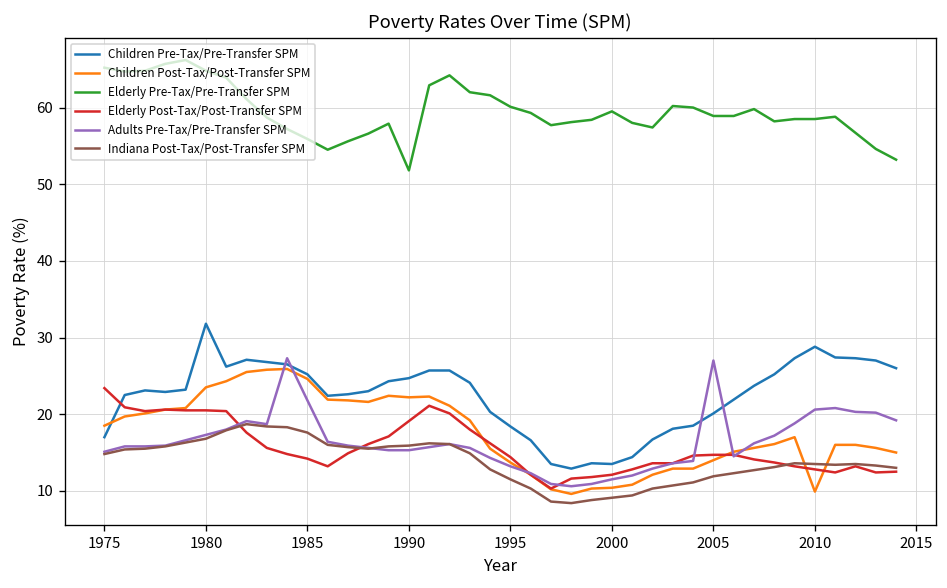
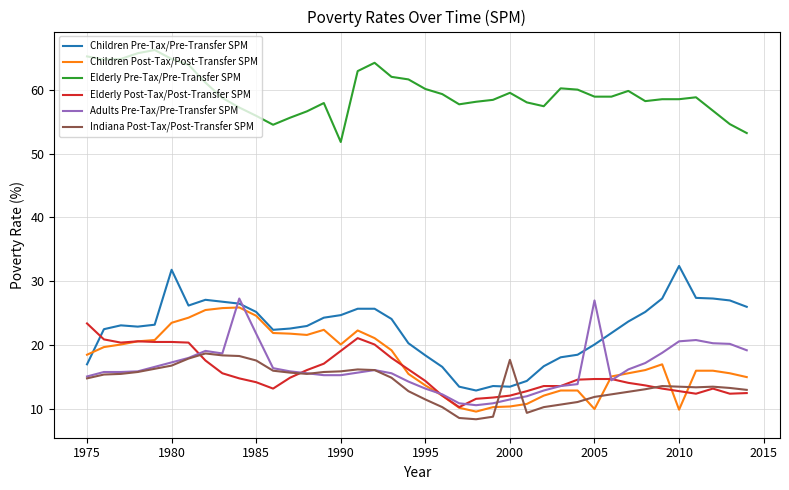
  {
    "Children Pre-Tax/Pre-Transfer SPM": {
      "1975": 17,
      "1980": 32,
      "1985": 25,
      "1990": 25,
      "1995": 18,
      "2000": 14,
      "2005": 20,
-     "2010": 29
+     "2010": 32
    },
    "Children Post-Tax/Post-Transfer SPM": {
      "1975": 19,
      "1980": 24,
      "1985": 25,
-     "1990": 22,
+     "1990": 20,
      "1995": 14,
      "2000": 10,
-     "2005": 14,
+     "2005": 10,
      "2010": 10
    },
    "Elderly Pre-Tax/Pre-Transfer SPM": {
      "1990": 52,
      "1995": 60,
      "2000": 60,
      "2005": 59,
      "2010": 59
    },
    "Elderly Post-Tax/Post-Transfer SPM": {
      "1975": 23,
      "1980": 21,
      "1985": 14,
      "1990": 19,
      "1995": 14,
      "2000": 12,
      "2005": 15,
      "2010": 13
    },
    "Adults Pre-Tax/Pre-Transfer SPM": {
      "1980": 17,
      "1985": 22,
      "1990": 15,
      "1995": 13,
      "2000": 12,
      "2005": 27,
      "2010": 21
    },
    "Indiana Post-Tax/Post-Transfer SPM": {
      "1980": 17,
      "1985": 18,
      "1990": 16,
      "1995": 12,
-     "2000": 9,
+     "2000": 18,
      "2005": 12,
      "2010": 14
    }
  }
